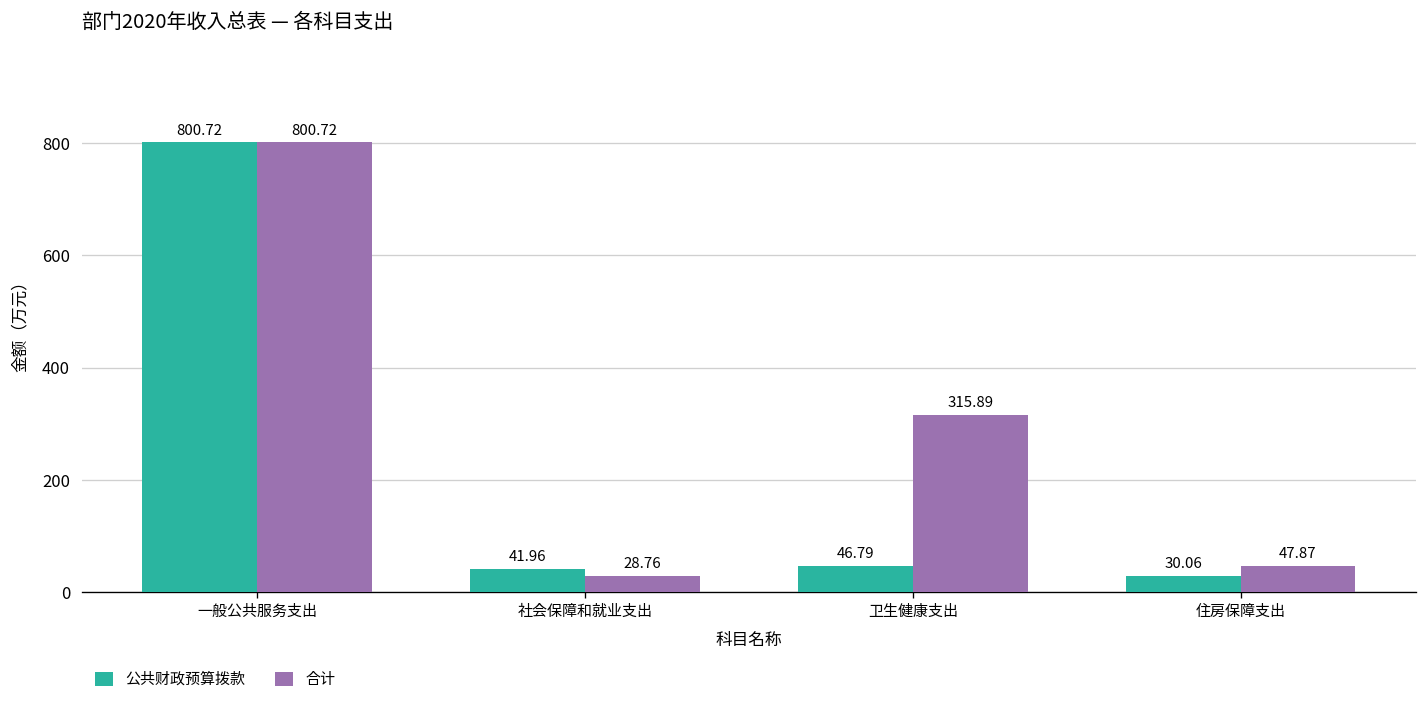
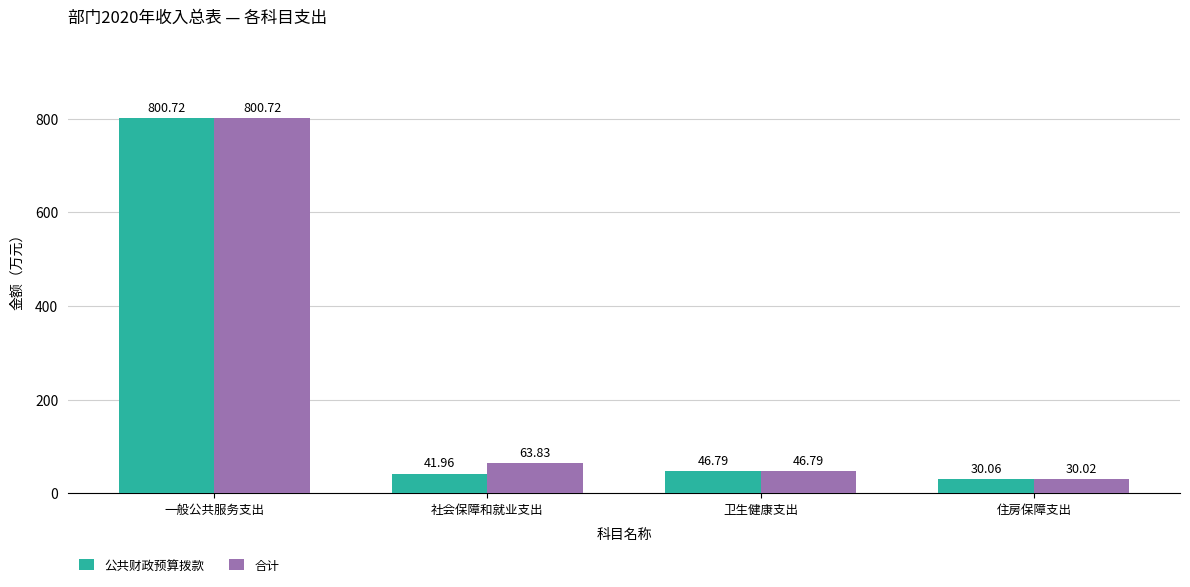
  {
    "公共财政预算拨款": {
      "一般公共服务支出": 800.72,
      "社会保障和就业支出": 41.96,
      "卫生健康支出": 46.79,
      "住房保障支出": 30.06
    },
    "合计": {
      "一般公共服务支出": 800.72,
-     "社会保障和就业支出": 28.76,
-     "卫生健康支出": 315.89,
-     "住房保障支出": 47.87
+     "社会保障和就业支出": 63.83,
+     "卫生健康支出": 46.79,
+     "住房保障支出": 30.02
    }
  }
